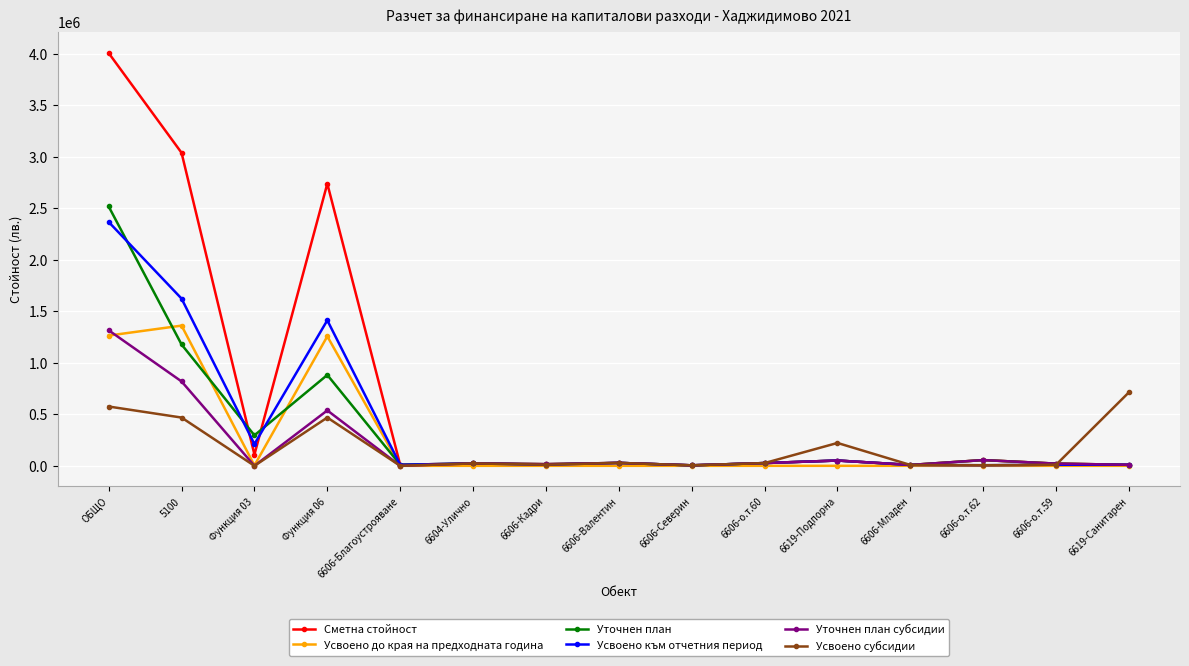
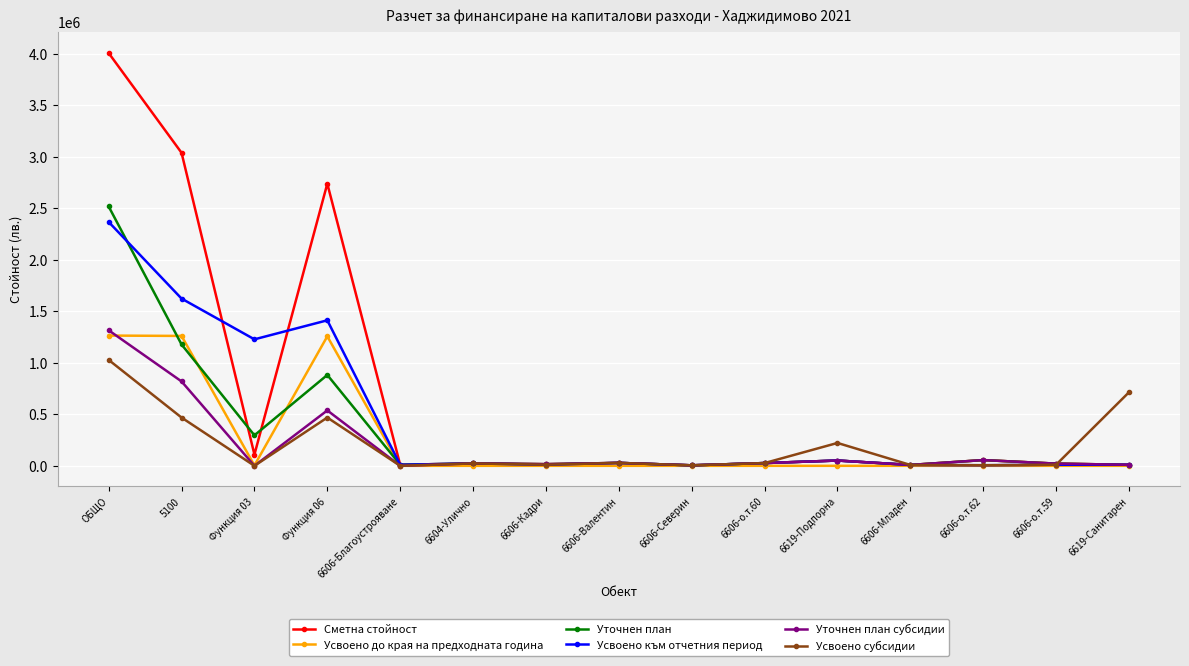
  {
    "Сметна стойност": {
      "ОБЩО": 4010000,
      "5100": 3040000,
      "Функция 03": 110000,
      "Функция 06": 2740000
    },
    "Усвоено до края на предходната година": {
      "ОБЩО": 1260000,
-     "5100": 1360000,
+     "5100": 1260000,
      "Функция 06": 1260000,
      "6606-Валентин": 0,
      "6606-о.т.60": 0,
      "6619-Подпорна": 0
    },
    "Уточнен план": {
      "ОБЩО": 2520000,
      "5100": 1180000,
      "Функция 03": 300000,
      "Функция 06": 880000
    },
    "Усвоено към отчетния период": {
      "ОБЩО": 2370000,
      "5100": 1620000,
-     "Функция 03": 210000,
+     "Функция 03": 1230000,
      "Функция 06": 1410000
    },
    "Уточнен план субсидии": {
      "ОБЩО": 1320000,
      "5100": 820000,
      "Функция 06": 540000
    },
    "Усвоено субсидии": {
-     "ОБЩО": 580000,
+     "ОБЩО": 1030000,
      "5100": 470000,
      "Функция 06": 470000,
      "6619-Подпорна": 220000,
      "6619-Санитарен": 710000
    }
  }
